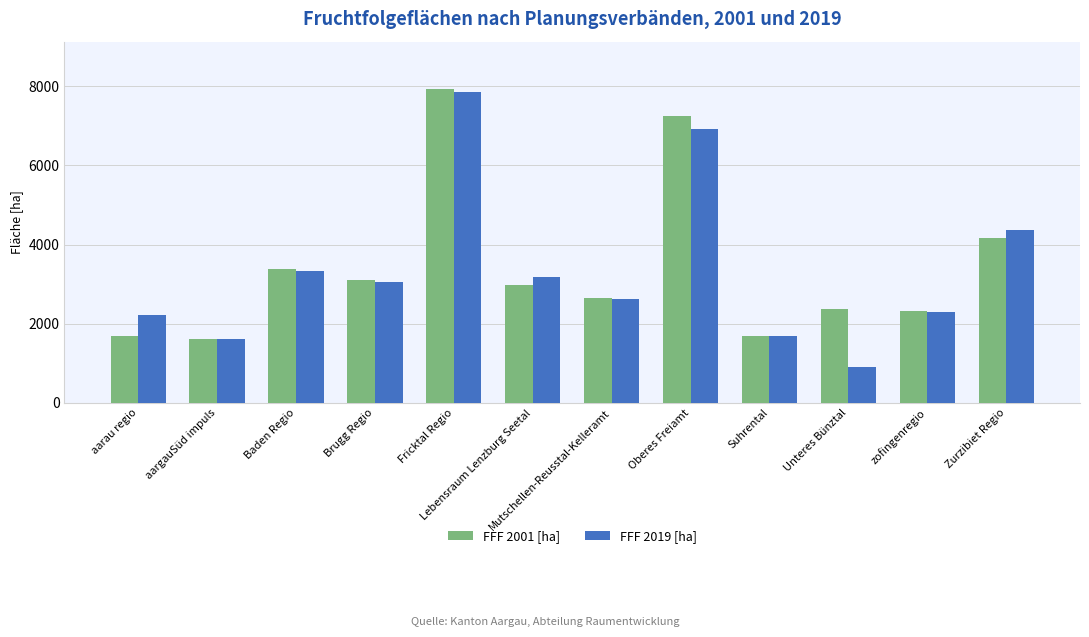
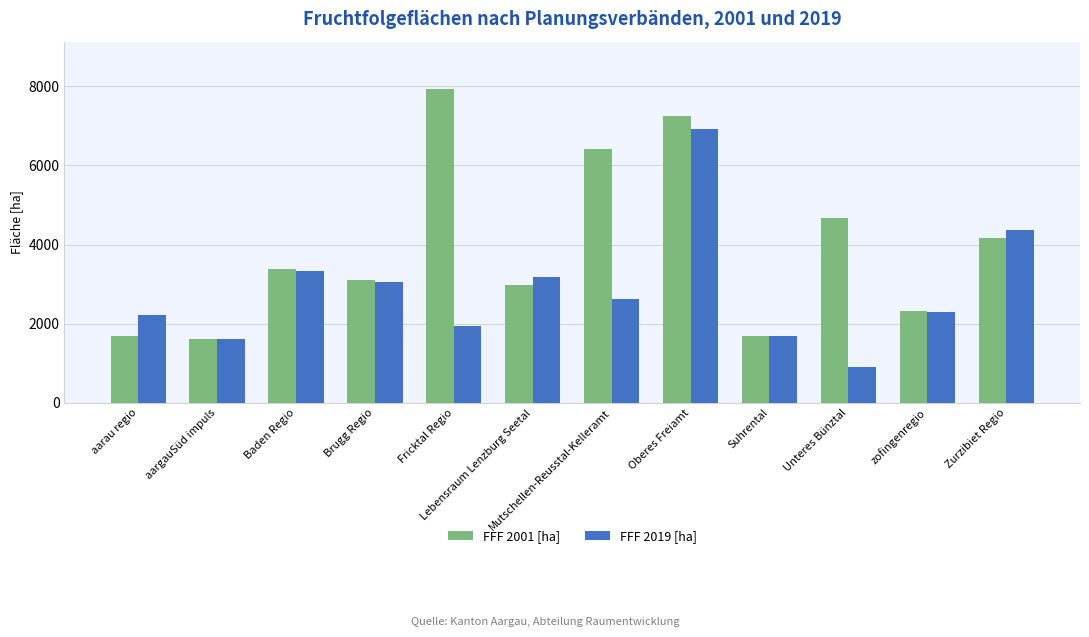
  {
    "FFF 2001 [ha]": {
      "aarau regio": 1700,
      "aargauSüd impuls": 1600,
      "Baden Regio": 3400,
      "Brugg Regio": 3100,
      "Fricktal Regio": 7900,
      "Lebensraum Lenzburg Seetal": 3000,
-     "Mutschellen-Reusstal-Kelleramt": 2600,
+     "Mutschellen-Reusstal-Kelleramt": 6400,
      "Oberes Freiamt": 7200,
      "Suhrental": 1700,
-     "Unteres Bünztal": 2400,
+     "Unteres Bünztal": 4700,
      "zofingenregio": 2300,
      "Zurzibiet Regio": 4200
    },
    "FFF 2019 [ha]": {
      "aarau regio": 2200,
      "aargauSüd impuls": 1600,
      "Baden Regio": 3300,
      "Brugg Regio": 3100,
-     "Fricktal Regio": 7900,
+     "Fricktal Regio": 1900,
      "Lebensraum Lenzburg Seetal": 3200,
      "Mutschellen-Reusstal-Kelleramt": 2600,
      "Oberes Freiamt": 6900,
      "Suhrental": 1700,
      "Unteres Bünztal": 900,
      "zofingenregio": 2300,
      "Zurzibiet Regio": 4400
    }
  }
